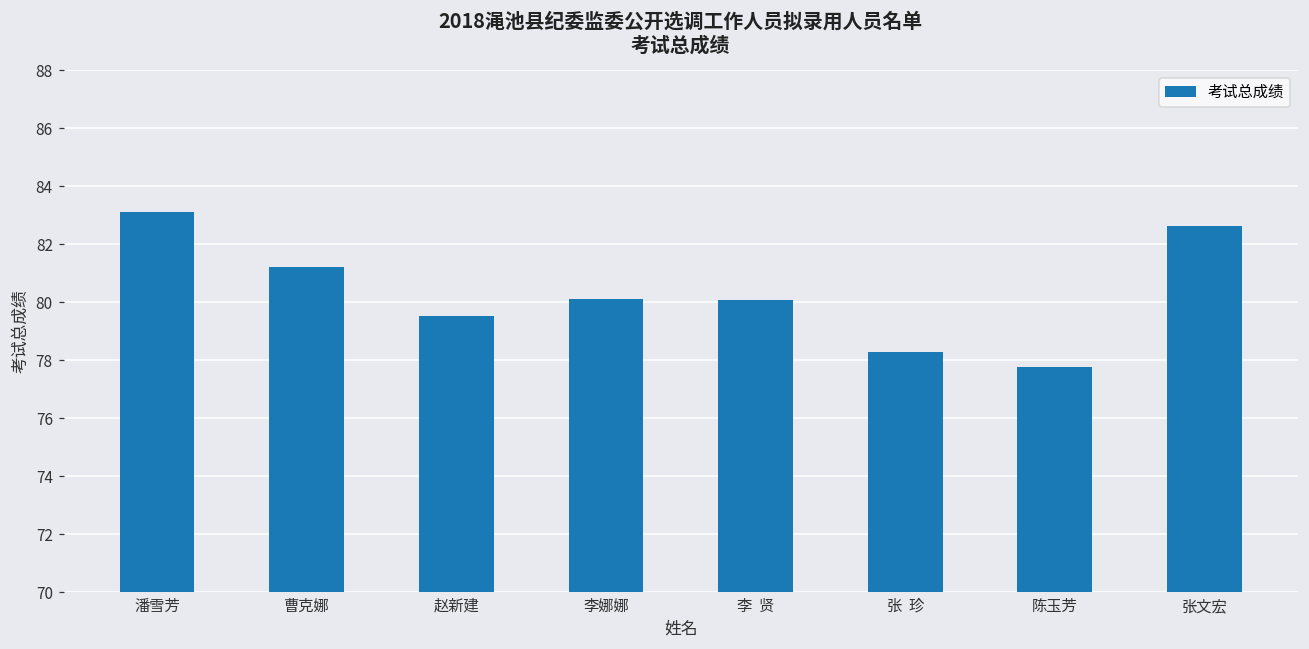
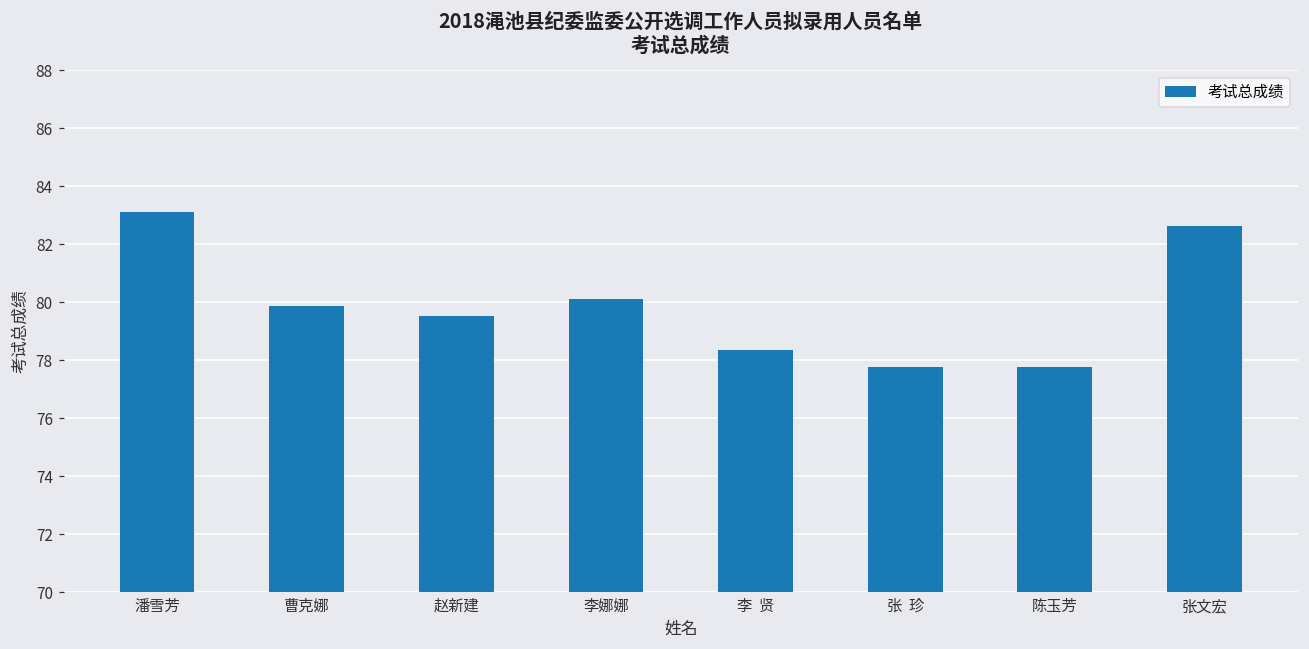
  {
    "潘雪芳": 83.1,
-   "曹克娜": 81.2,
+   "曹克娜": 79.9,
    "赵新建": 79.5,
    "李娜娜": 80.1,
-   "李 贤": 80.1,
-   "张 珍": 78.3,
+   "李 贤": 78.3,
+   "张 珍": 77.8,
    "陈玉芳": 77.8,
    "张文宏": 82.6
  }
